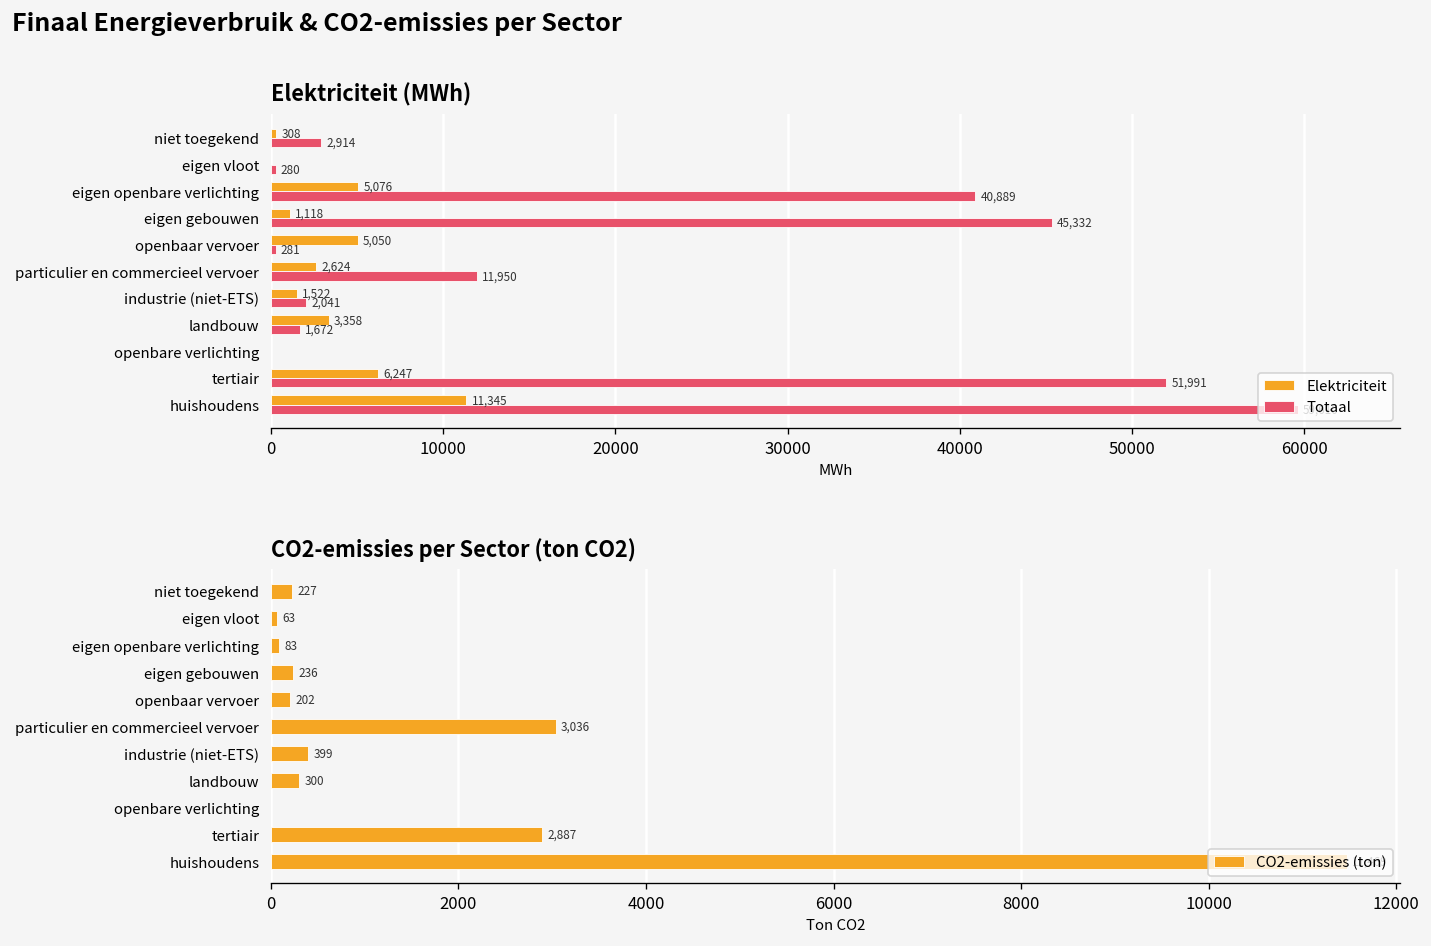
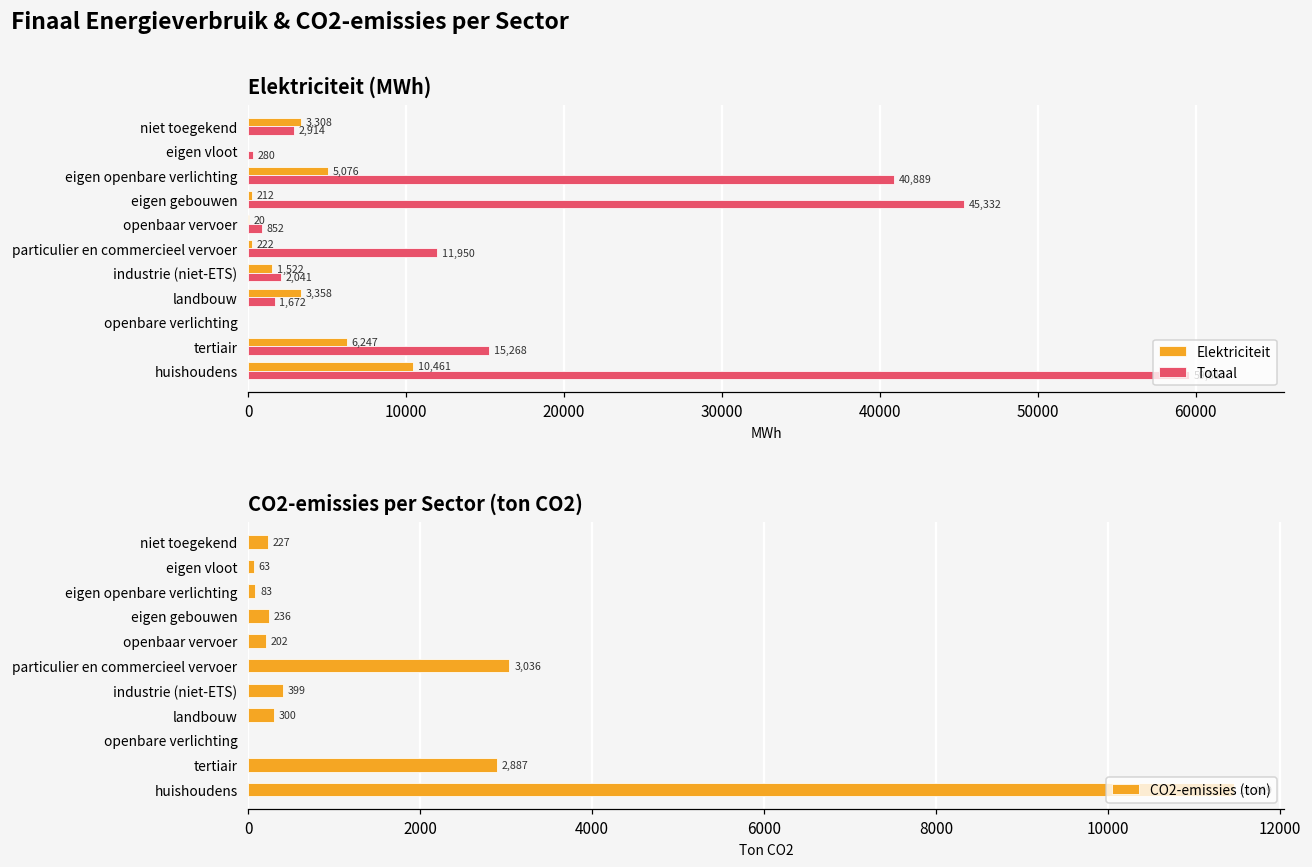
  {
    "Elektriciteit (MWh)": {
      "Elektriciteit": {
-       "niet toegekend": "308",
+       "niet toegekend": "3,308",
        "eigen openbare verlichting": "5,076",
-       "eigen gebouwen": "1,118",
-       "openbaar vervoer": "5,050",
-       "particulier en commercieel vervoer": "2,624",
+       "eigen gebouwen": "212",
+       "openbaar vervoer": "20",
+       "particulier en commercieel vervoer": "222",
        "landbouw": "3,358",
        "tertiair": "6,247",
-       "huishoudens": "11,345"
+       "huishoudens": "10,461"
      },
      "Totaal": {
        "niet toegekend": "2,914",
        "eigen vloot": "280",
        "eigen openbare verlichting": "40,889",
        "eigen gebouwen": "45,332",
-       "openbaar vervoer": "281",
+       "openbaar vervoer": "852",
        "particulier en commercieel vervoer": "11,950",
        "landbouw": "1,672",
-       "tertiair": "51,991"
+       "tertiair": "15,268"
      }
    },
    "CO2-emissies per Sector (ton CO2)": {
      "niet toegekend": "227",
      "eigen vloot": "63",
      "eigen openbare verlichting": "83",
      "eigen gebouwen": "236",
      "openbaar vervoer": "202",
      "particulier en commercieel vervoer": "3,036",
      "industrie (niet-ETS)": "399",
      "landbouw": "300",
      "tertiair": "2,887"
    }
  }
